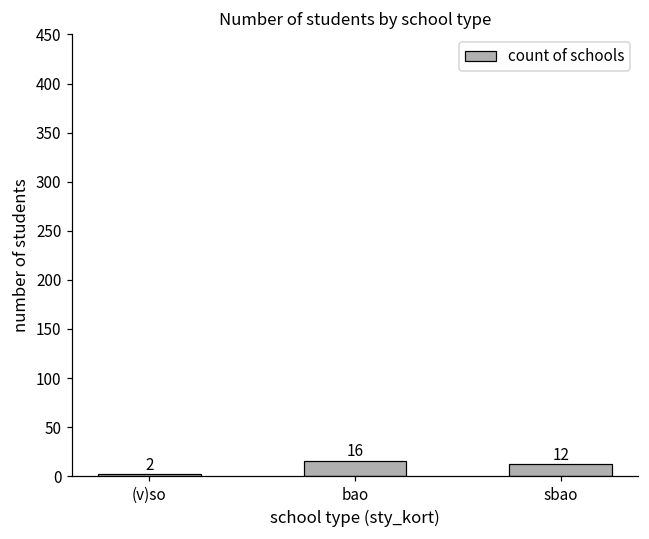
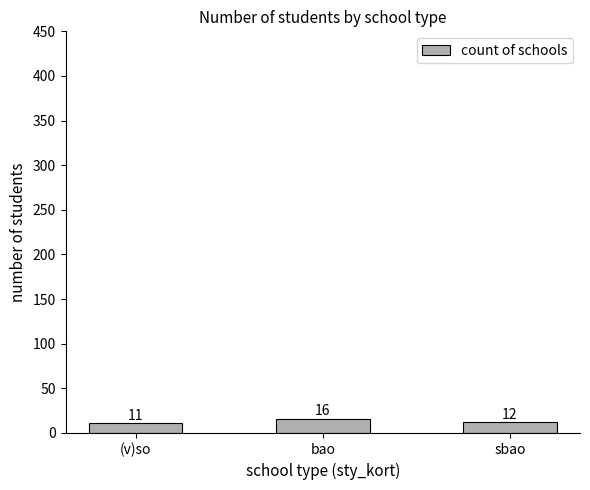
  {
-   "(v)so": 2,
+   "(v)so": 11,
    "bao": 16,
    "sbao": 12
  }
